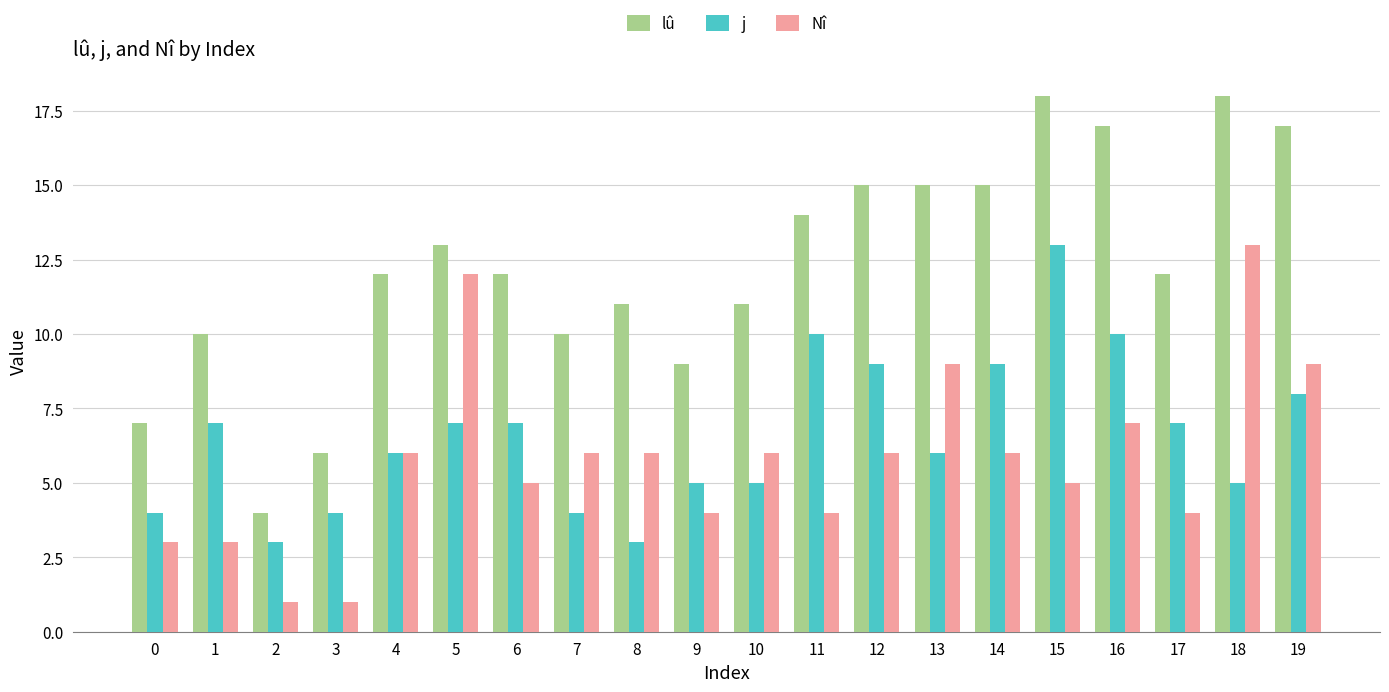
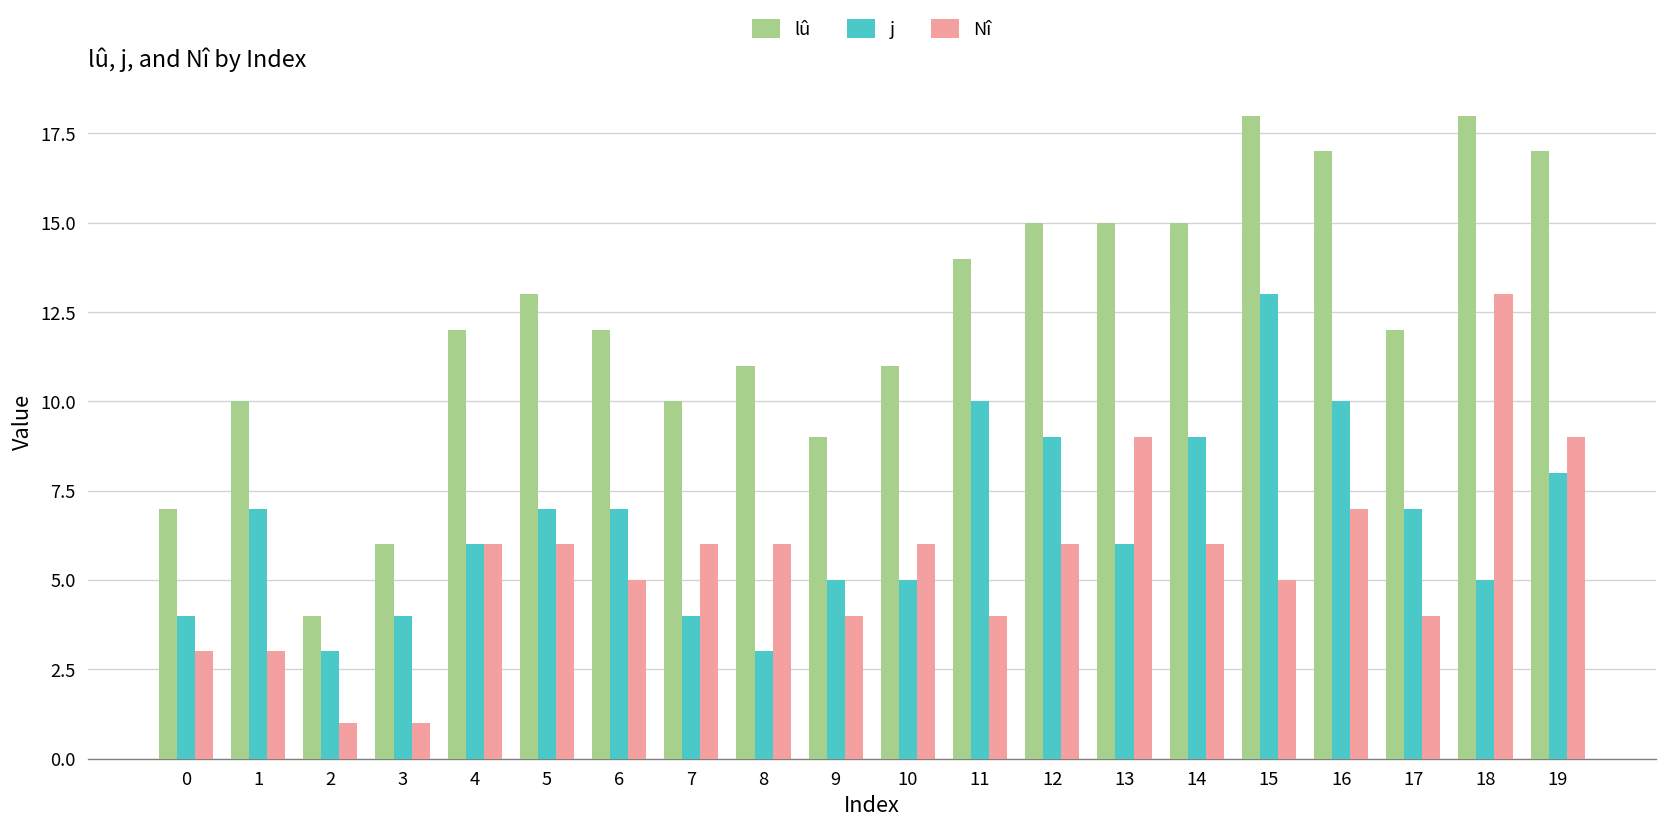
  {
    "lû": {
      "0": 7,
      "1": 10,
      "2": 4,
      "3": 6,
      "4": 12,
      "5": 13,
      "6": 12,
      "7": 10,
      "8": 11,
      "9": 9,
      "10": 11,
      "11": 14,
      "12": 15,
      "13": 15,
      "14": 15,
      "15": 18,
      "16": 17,
      "17": 12,
      "18": 18,
      "19": 17
    },
    "j": {
      "0": 4,
      "1": 7,
      "2": 3,
      "3": 4,
      "4": 6,
      "5": 7,
      "6": 7,
      "7": 4,
      "8": 3,
      "9": 5,
      "10": 5,
      "11": 10,
      "12": 9,
      "13": 6,
      "14": 9,
      "15": 13,
      "16": 10,
      "17": 7,
      "18": 5,
      "19": 8
    },
    "Nî": {
      "0": 3,
      "1": 3,
      "2": 1,
      "3": 1,
      "4": 6,
-     "5": 12,
+     "5": 6,
      "6": 5,
      "7": 6,
      "8": 6,
      "9": 4,
      "10": 6,
      "11": 4,
      "12": 6,
      "13": 9,
      "14": 6,
      "15": 5,
      "16": 7,
      "17": 4,
      "18": 13,
      "19": 9
    }
  }
